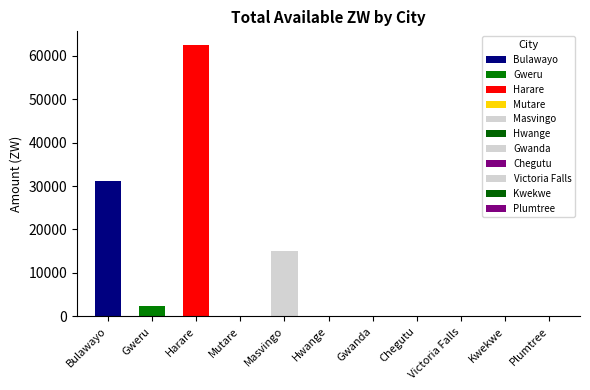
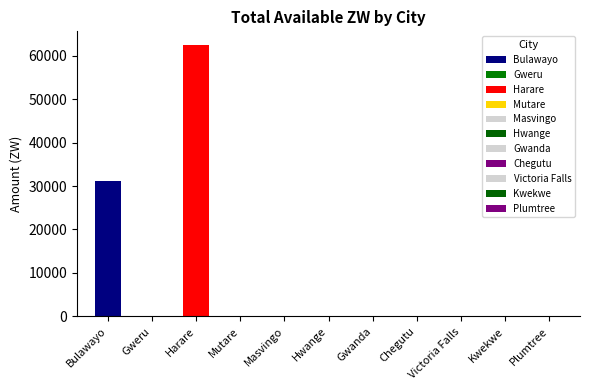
  {
    "Bulawayo": 31000,
-   "Gweru": 2000,
+   "Gweru": 0,
    "Harare": 62000,
    "Mutare": 0,
-   "Masvingo": 15000,
+   "Masvingo": 0,
    "Hwange": 0,
    "Gwanda": 0,
    "Chegutu": 0,
    "Victoria Falls": 0,
    "Kwekwe": 0,
    "Plumtree": 0
  }
